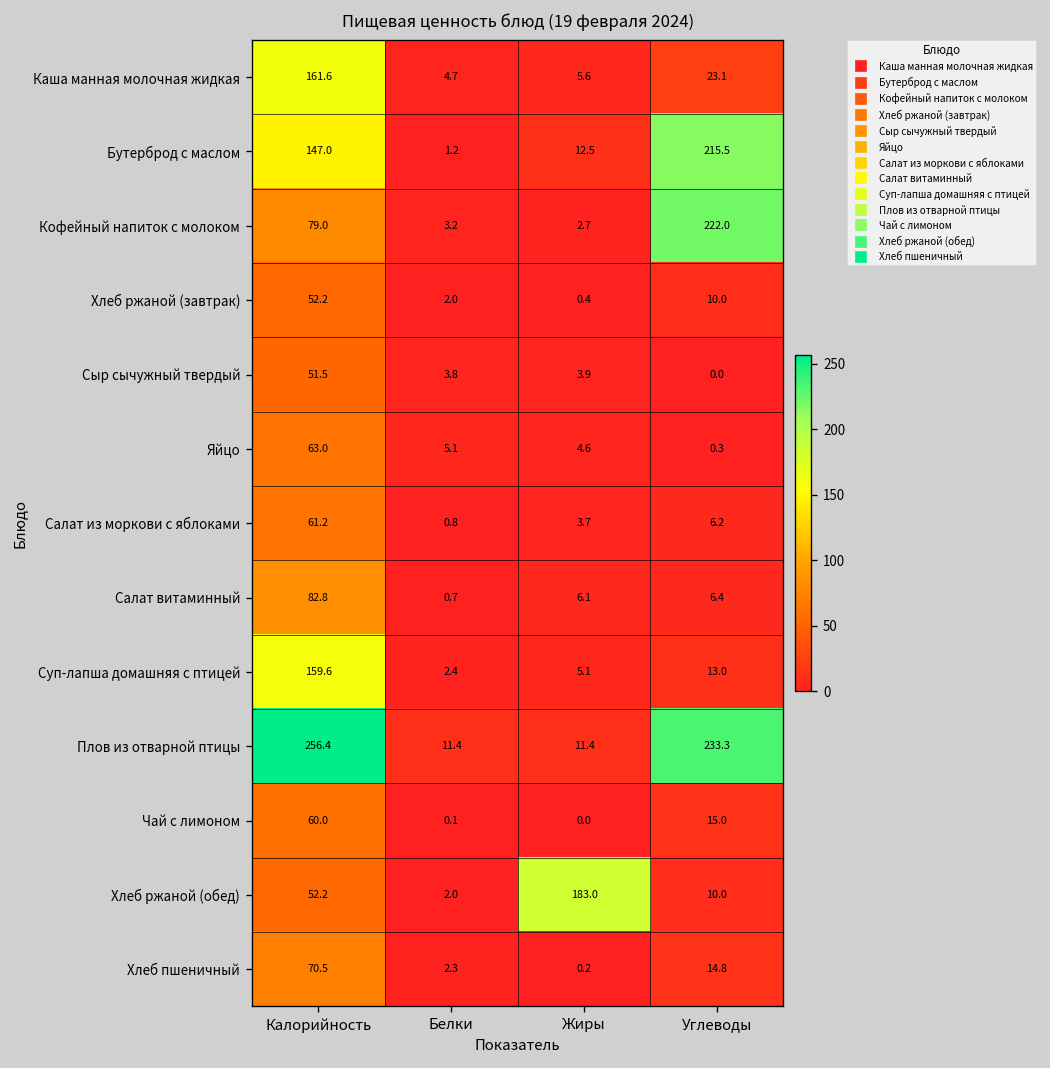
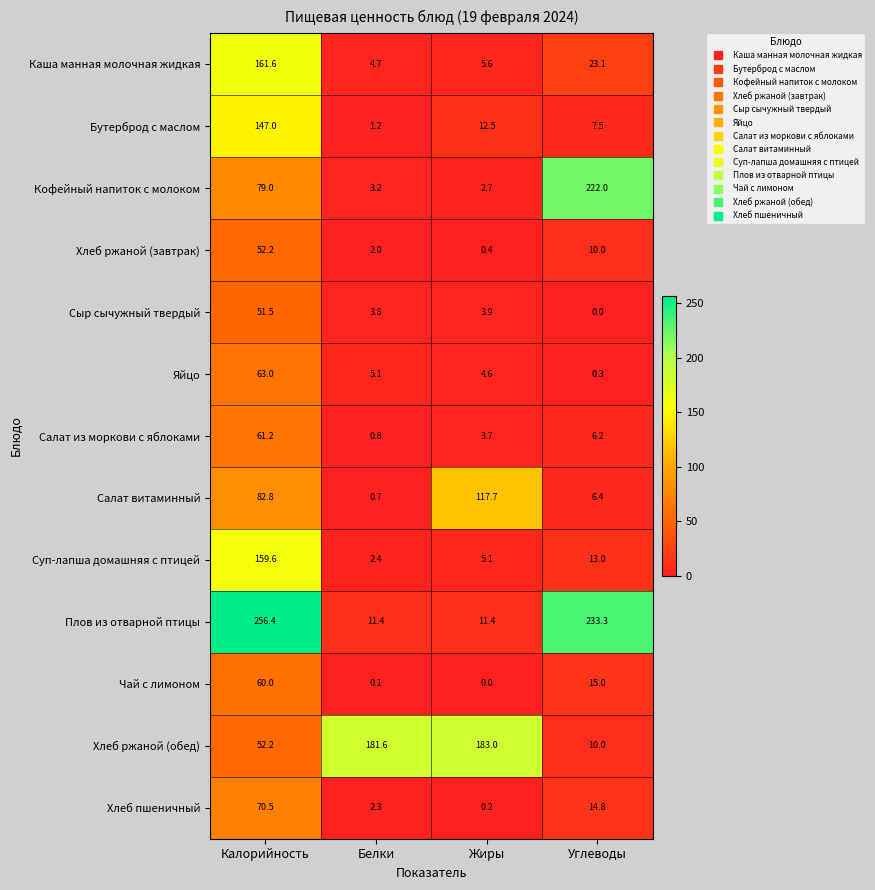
  {
    "Каша манная молочная жидкая": {
      "Калорийность": 161.6,
      "Белки": 4.7,
      "Жиры": 5.6,
      "Углеводы": 23.1
    },
    "Бутерброд с маслом": {
      "Калорийность": 147.0,
      "Белки": 1.2,
      "Жиры": 12.5,
-     "Углеводы": 215.5
+     "Углеводы": 7.5
    },
    "Кофейный напиток с молоком": {
      "Калорийность": 79.0,
      "Белки": 3.2,
      "Жиры": 2.7,
      "Углеводы": 222.0
    },
    "Хлеб ржаной (завтрак)": {
      "Калорийность": 52.2,
      "Белки": 2.0,
      "Жиры": 0.4,
      "Углеводы": 10.0
    },
    "Сыр сычужный твердый": {
      "Калорийность": 51.5,
      "Белки": 3.8,
      "Жиры": 3.9,
      "Углеводы": 0.0
    },
    "Яйцо": {
      "Калорийность": 63.0,
      "Белки": 5.1,
      "Жиры": 4.6,
      "Углеводы": 0.3
    },
    "Салат из моркови с яблоками": {
      "Калорийность": 61.2,
      "Белки": 0.8,
      "Жиры": 3.7,
      "Углеводы": 6.2
    },
    "Салат витаминный": {
      "Калорийность": 82.8,
      "Белки": 0.7,
-     "Жиры": 6.1,
+     "Жиры": 117.7,
      "Углеводы": 6.4
    },
    "Суп-лапша домашняя с птицей": {
      "Калорийность": 159.6,
      "Белки": 2.4,
      "Жиры": 5.1,
      "Углеводы": 13.0
    },
    "Плов из отварной птицы": {
      "Калорийность": 256.4,
      "Белки": 11.4,
      "Жиры": 11.4,
      "Углеводы": 233.3
    },
    "Чай с лимоном": {
      "Калорийность": 60.0,
      "Белки": 0.1,
      "Жиры": 0.0,
      "Углеводы": 15.0
    },
    "Хлеб ржаной (обед)": {
      "Калорийность": 52.2,
-     "Белки": 2.0,
+     "Белки": 181.6,
      "Жиры": 183.0,
      "Углеводы": 10.0
    },
    "Хлеб пшеничный": {
      "Калорийность": 70.5,
      "Белки": 2.3,
      "Жиры": 0.2,
      "Углеводы": 14.8
    }
  }
